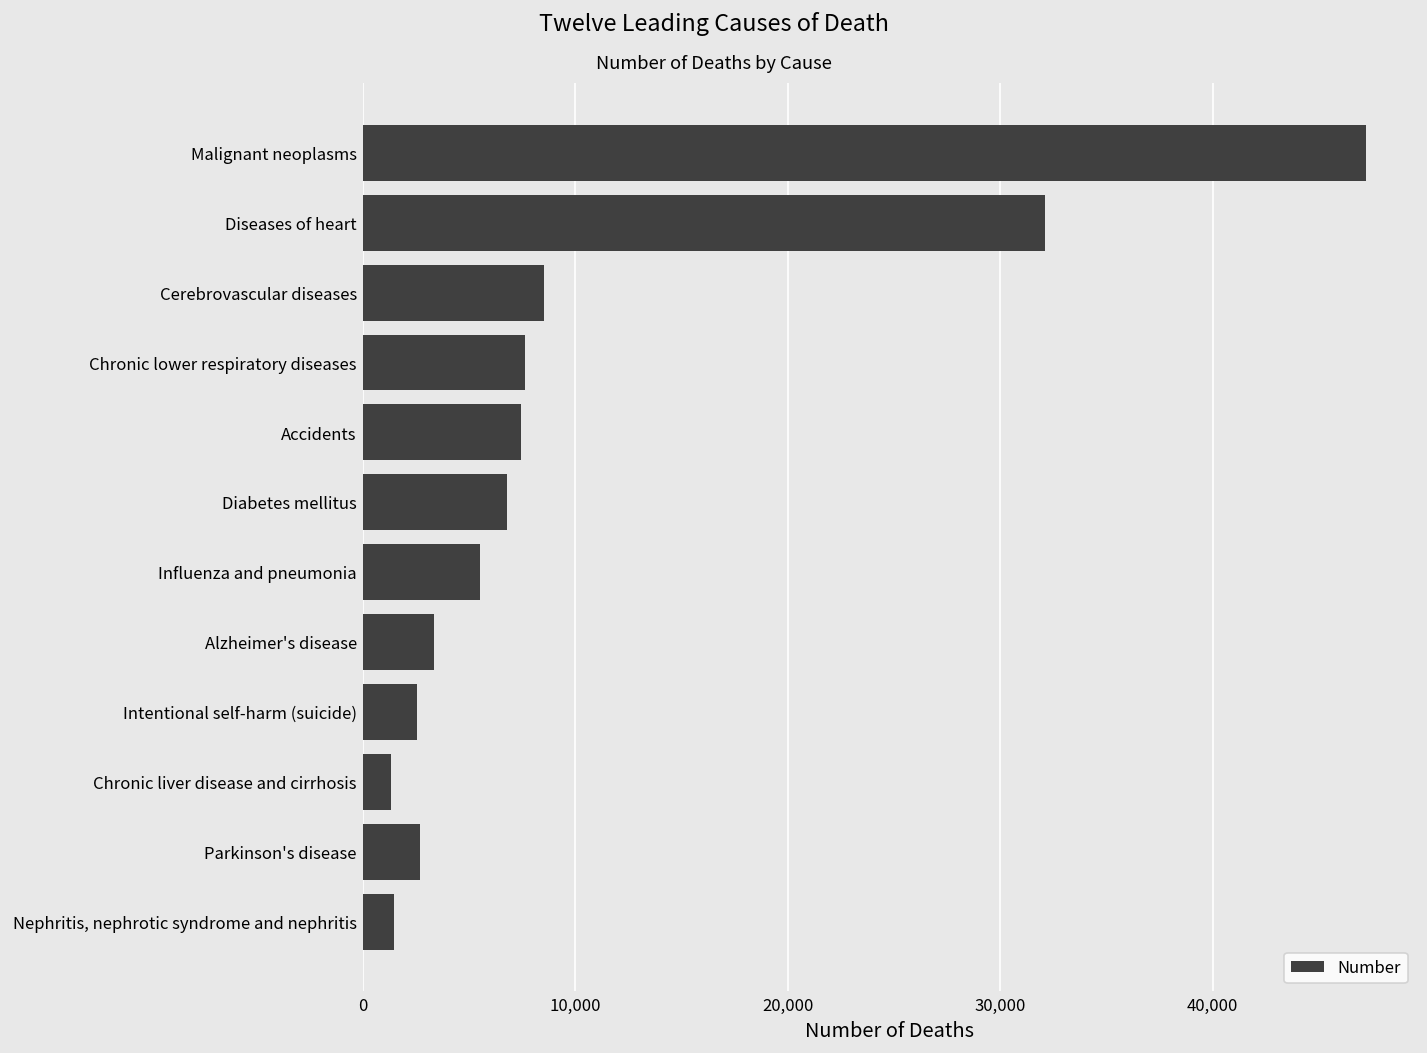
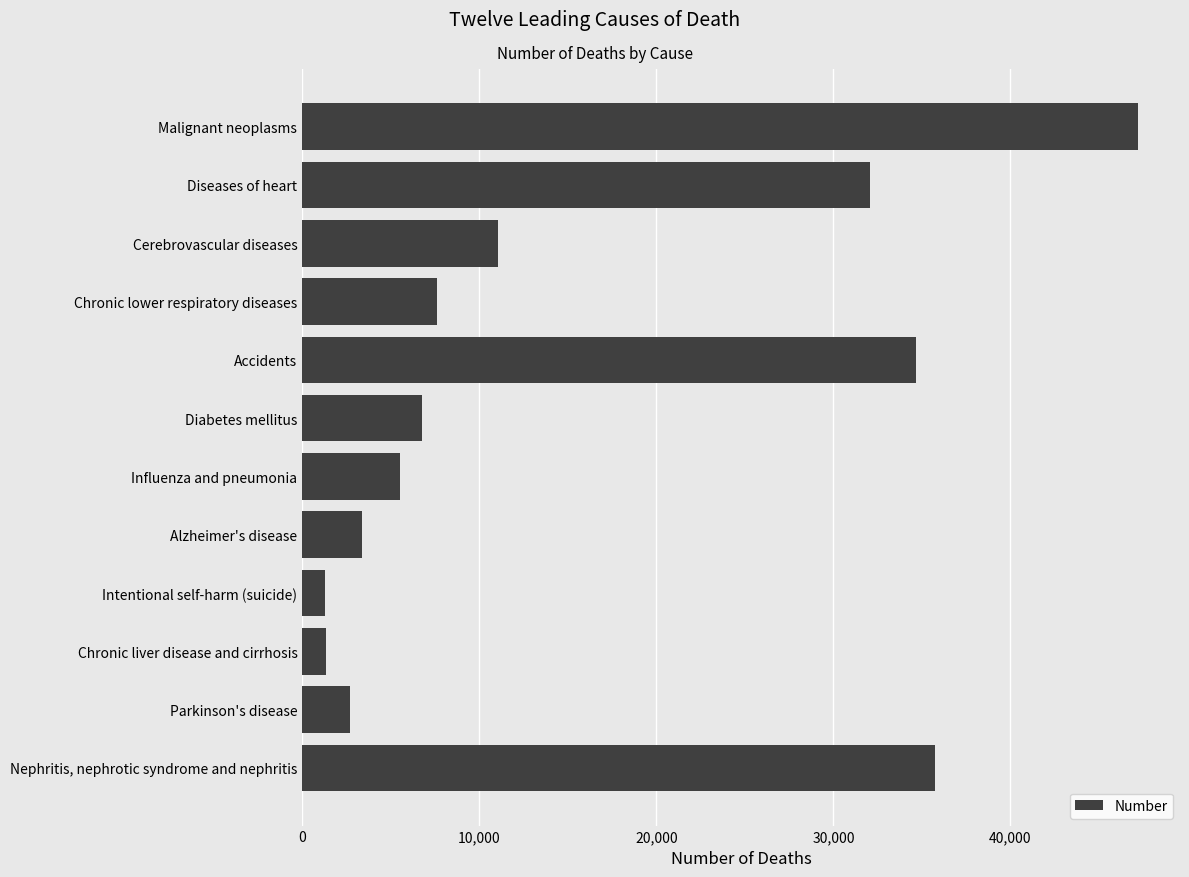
  {
    "Malignant neoplasms": "47,200",
    "Diseases of heart": "32,100",
-   "Cerebrovascular diseases": "8,500",
+   "Cerebrovascular diseases": "11,100",
    "Chronic lower respiratory diseases": "7,600",
-   "Accidents": "7,500",
+   "Accidents": "34,700",
    "Diabetes mellitus": "6,800",
    "Influenza and pneumonia": "5,500",
    "Alzheimer's disease": "3,400",
-   "Intentional self-harm (suicide)": "2,600",
+   "Intentional self-harm (suicide)": "1,300",
    "Chronic liver disease and cirrhosis": "1,300",
    "Parkinson's disease": "2,700",
-   "Nephritis, nephrotic syndrome and nephritis": "1,500"
+   "Nephritis, nephrotic syndrome and nephritis": "35,700"
  }
